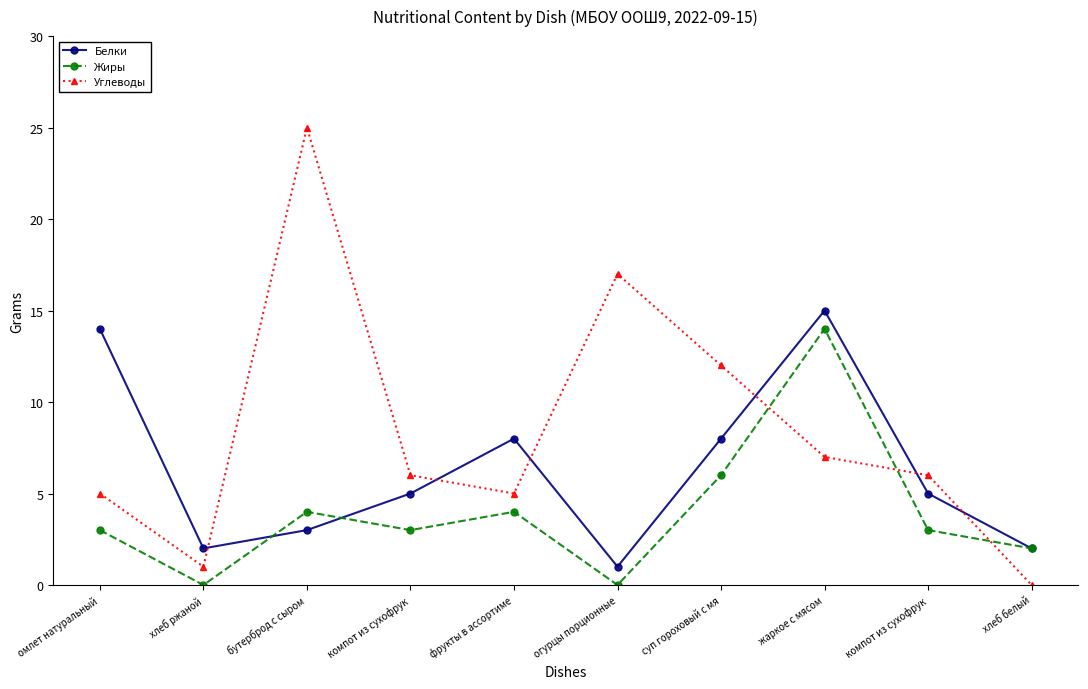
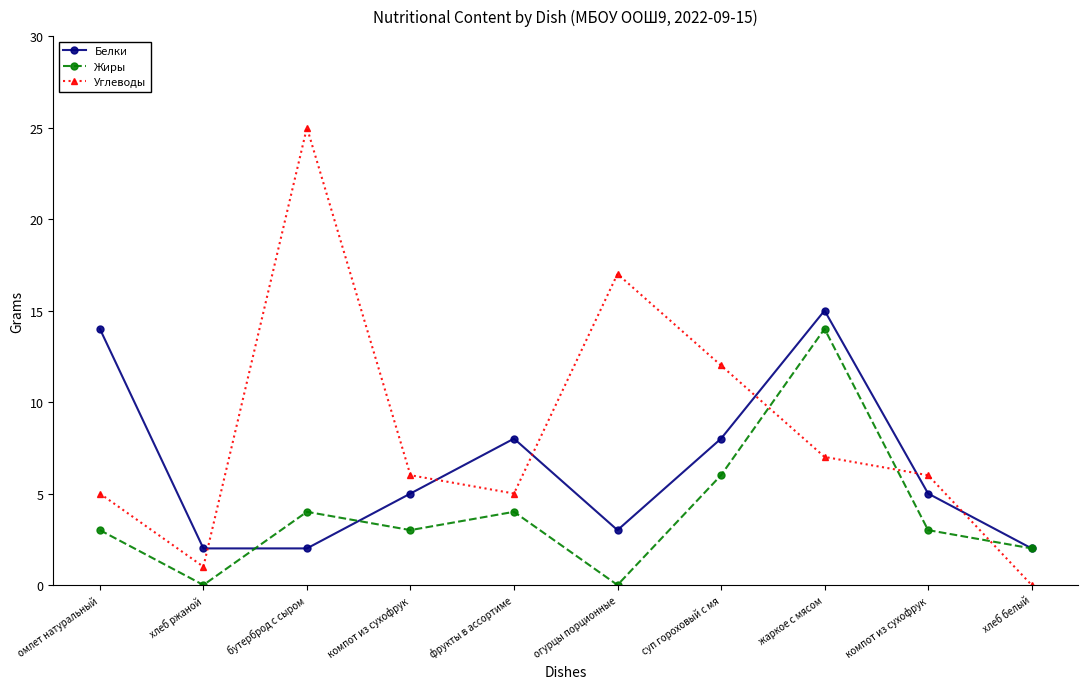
  {
    "Белки": {
      "омлет натуральный": 14,
      "хлеб ржаной": 2,
-     "бутерброд с сыром": 3,
+     "бутерброд с сыром": 2,
      "фрукты в ассортиме": 8,
-     "огурцы порционные": 1,
+     "огурцы порционные": 3,
      "суп гороховый с мя": 8,
      "жаркое с мясом": 15
    },
    "Жиры": {
      "омлет натуральный": 3,
      "хлеб ржаной": 0,
      "бутерброд с сыром": 4,
      "фрукты в ассортиме": 4,
      "огурцы порционные": 0,
      "суп гороховый с мя": 6,
      "жаркое с мясом": 14
    },
    "Углеводы": {
      "омлет натуральный": 5,
      "хлеб ржаной": 1,
      "бутерброд с сыром": 25,
      "фрукты в ассортиме": 5,
      "огурцы порционные": 17,
      "суп гороховый с мя": 12,
      "жаркое с мясом": 7,
      "хлеб белый": 0
    }
  }
